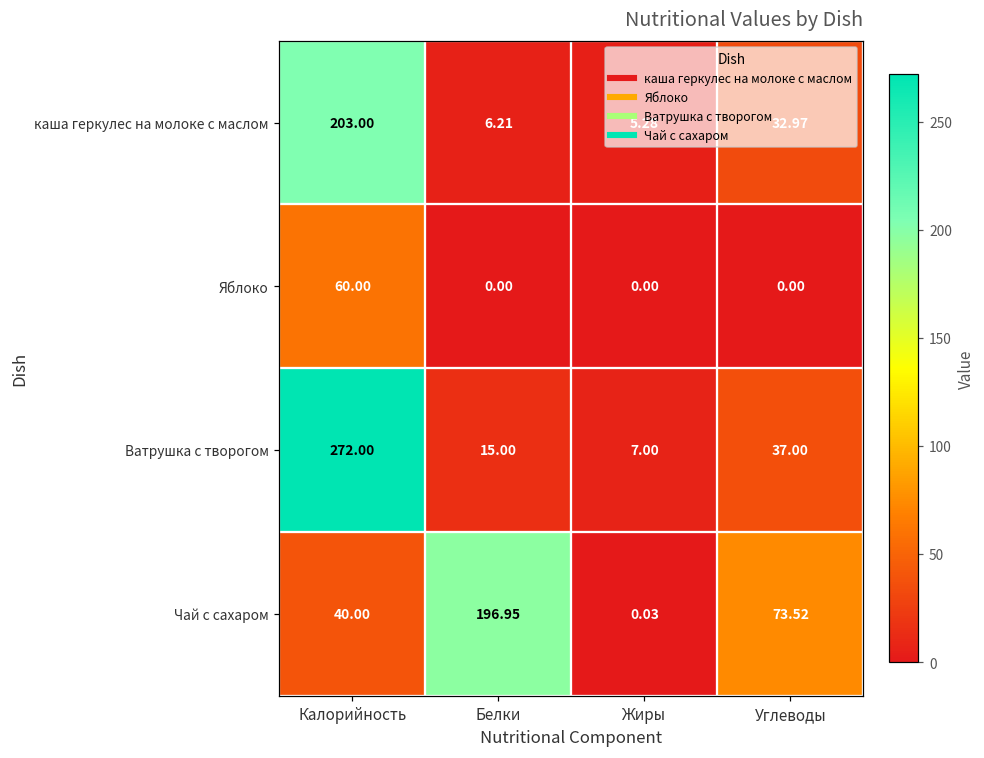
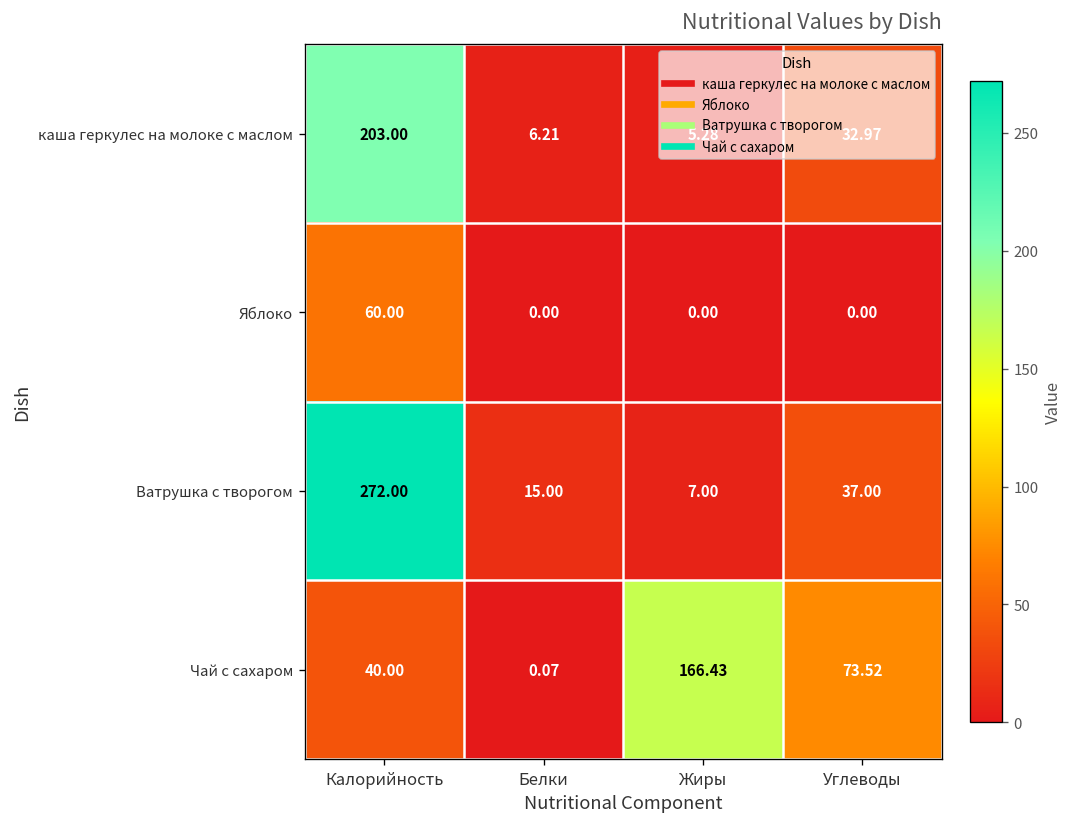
  {
    "каша геркулес на молоке с маслом": {
      "Калорийность": 203.00,
      "Белки": 6.21
    },
    "Яблоко": {
      "Калорийность": 60.00,
      "Белки": 0.00,
      "Жиры": 0.00,
      "Углеводы": 0.00
    },
    "Ватрушка с творогом": {
      "Калорийность": 272.00,
      "Белки": 15.00,
      "Жиры": 7.00,
      "Углеводы": 37.00
    },
    "Чай с сахаром": {
      "Калорийность": 40.00,
-     "Белки": 196.95,
-     "Жиры": 0.03,
+     "Белки": 0.07,
+     "Жиры": 166.43,
      "Углеводы": 73.52
    }
  }
